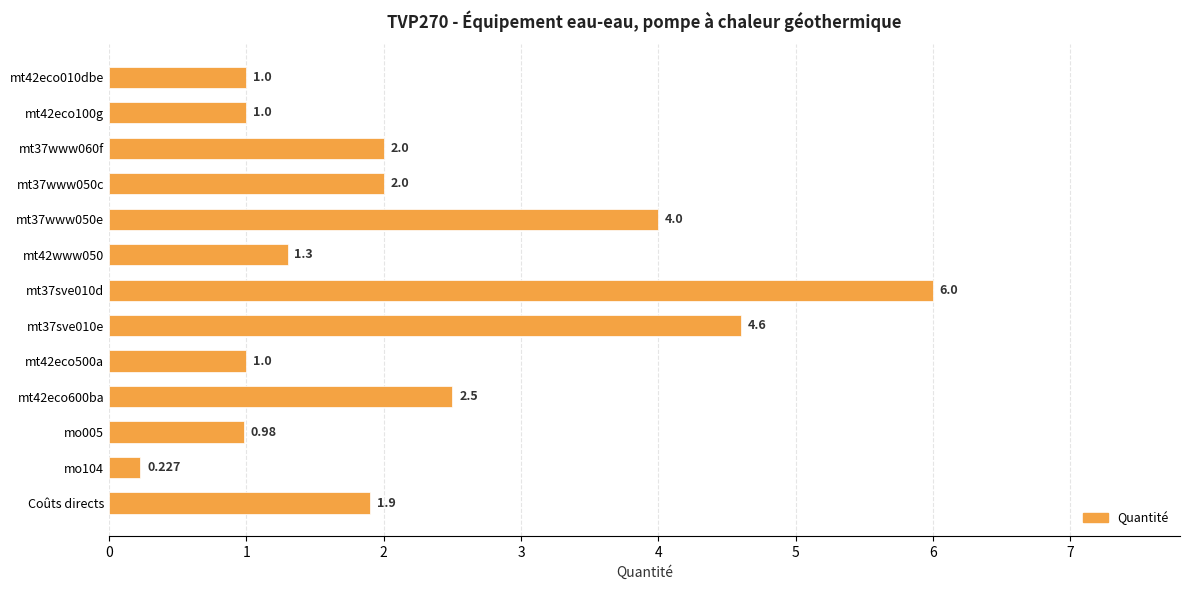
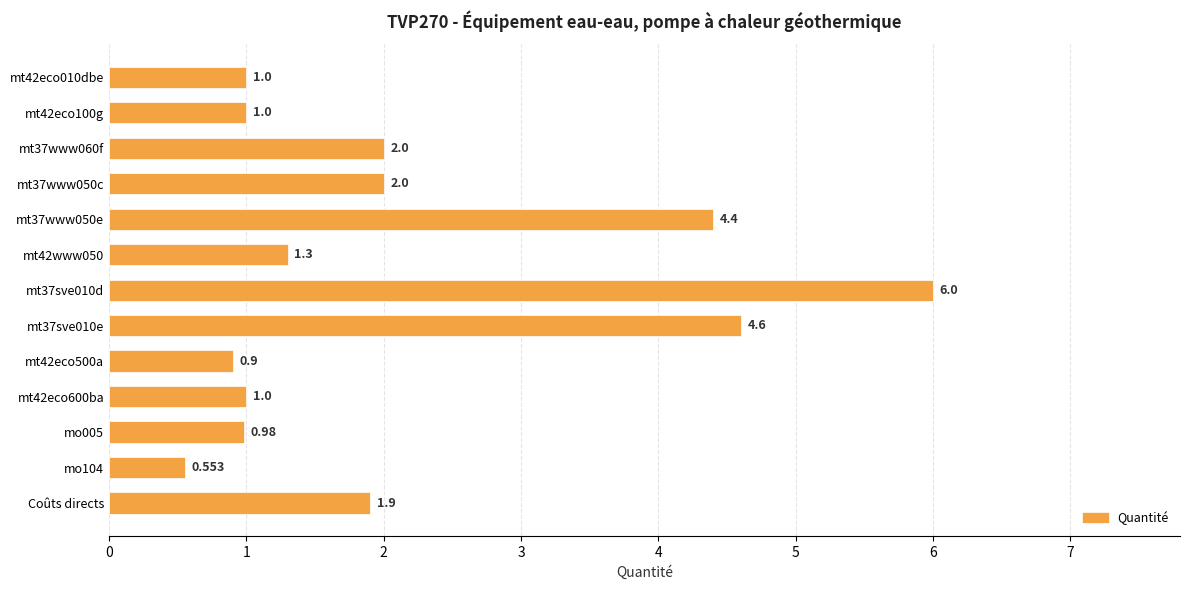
  {
    "mt42eco010dbe": 1.0,
    "mt42eco100g": 1.0,
    "mt37www060f": 2.0,
    "mt37www050c": 2.0,
-   "mt37www050e": 4.0,
+   "mt37www050e": 4.4,
    "mt42www050": 1.3,
    "mt37sve010d": 6.0,
    "mt37sve010e": 4.6,
-   "mt42eco500a": 1.0,
-   "mt42eco600ba": 2.5,
+   "mt42eco500a": 0.9,
+   "mt42eco600ba": 1.0,
    "mo005": 0.98,
-   "mo104": 0.227,
+   "mo104": 0.553,
    "Coûts directs": 1.9
  }
